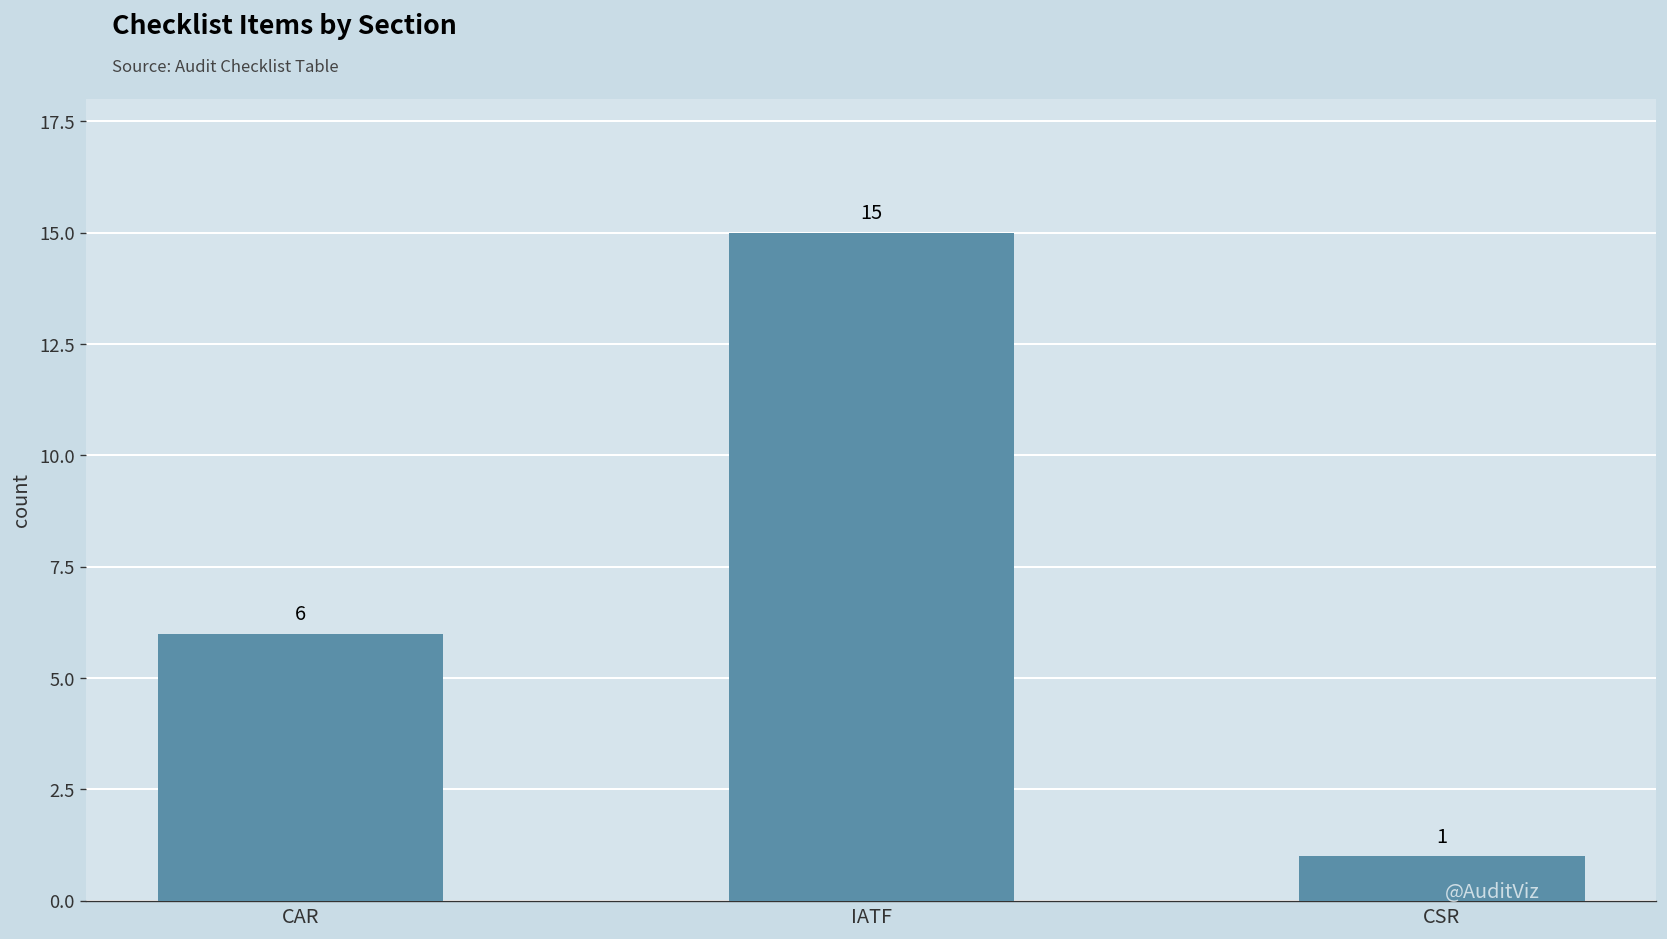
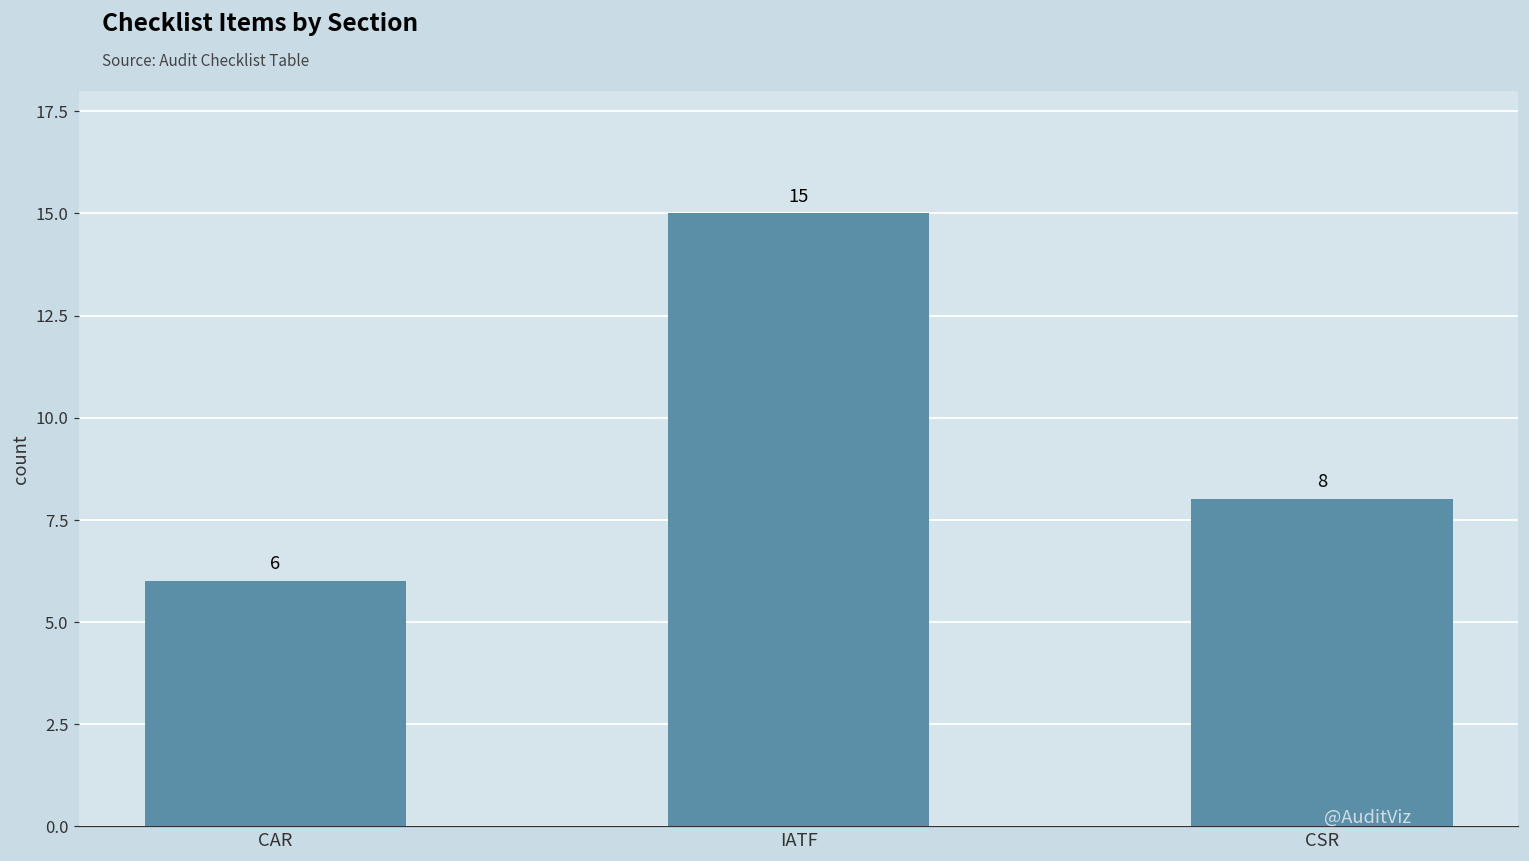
  {
    "CAR": 6,
    "IATF": 15,
-   "CSR": 1
+   "CSR": 8
  }
